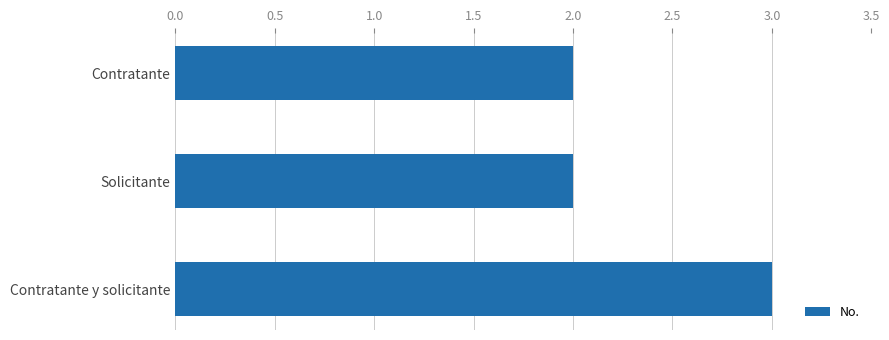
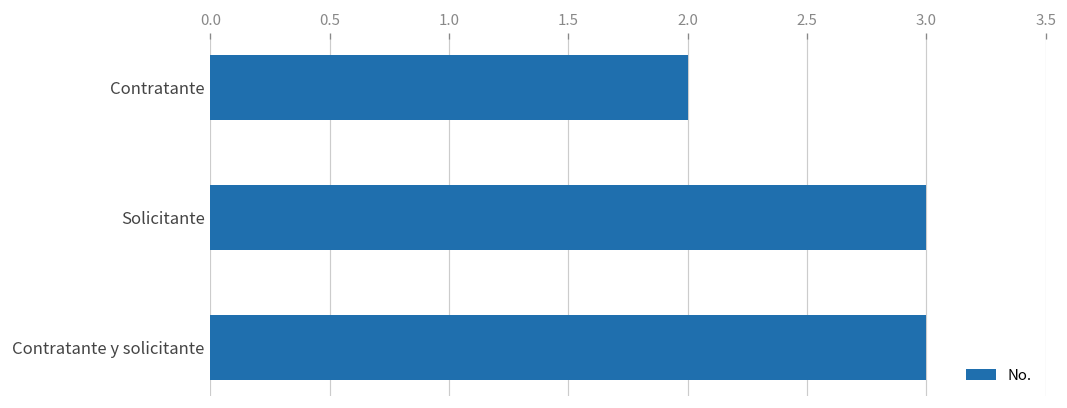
  {
    "Contratante": 2,
-   "Solicitante": 2,
+   "Solicitante": 3,
    "Contratante y solicitante": 3
  }
